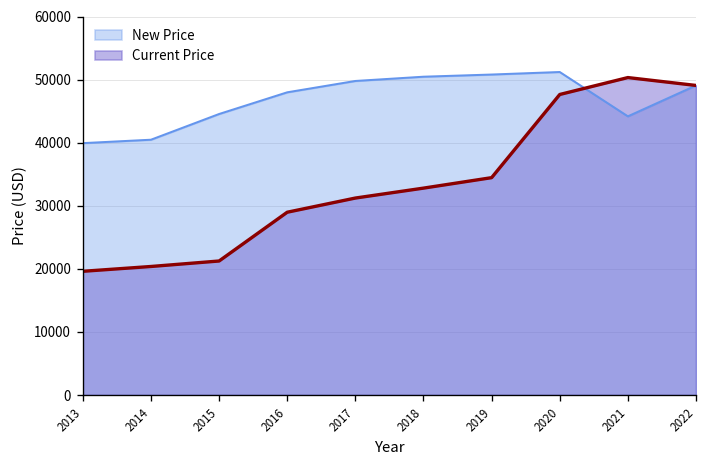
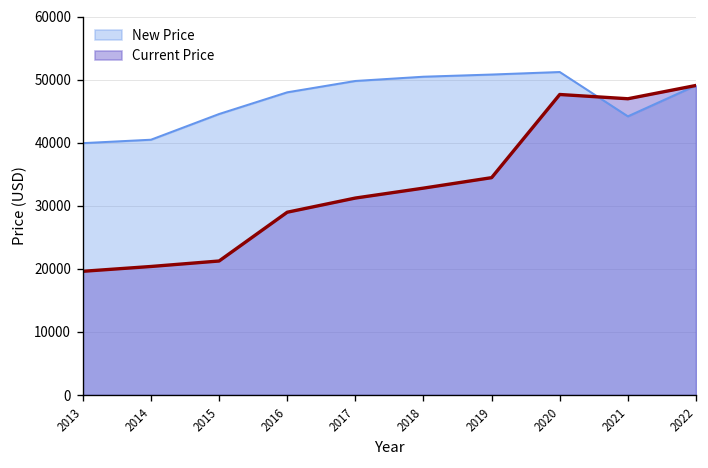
  {
    "New Price": {
      "2013": 40000,
      "2014": 41000,
      "2015": 45000,
      "2016": 48000,
      "2017": 50000,
      "2018": 50000,
      "2019": 51000,
      "2020": 51000,
      "2021": 44000
    },
    "Current Price": {
      "2013": 20000,
      "2014": 20000,
      "2015": 21000,
      "2016": 29000,
      "2017": 31000,
      "2018": 33000,
      "2019": 34000,
      "2020": 48000,
-     "2021": 50000
+     "2021": 47000
    }
  }
